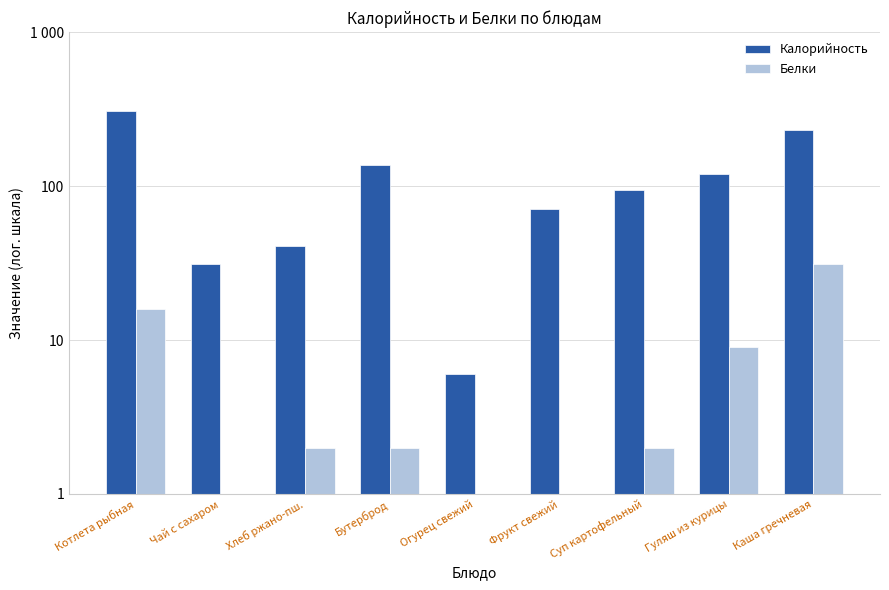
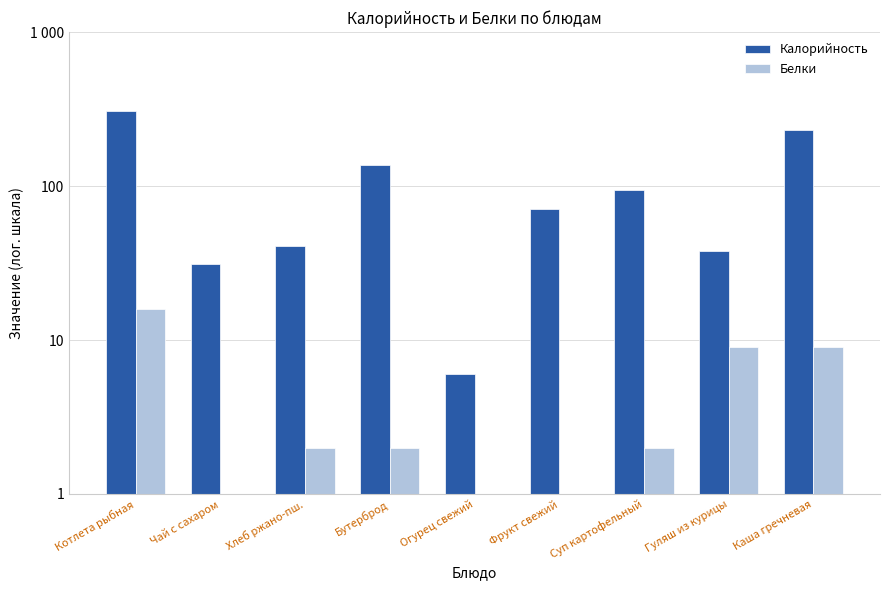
  {
    "Калорийность": {
      "Котлета рыбная": 310,
      "Чай с сахаром": 31,
      "Хлеб ржано-пш.": 41,
      "Бутерброд": 140,
      "Огурец свежий": 6,
      "Фрукт свежий": 70,
      "Суп картофельный": 90,
-     "Гуляш из курицы": 120,
+     "Гуляш из курицы": 38,
      "Каша гречневая": 230
    },
    "Белки": {
      "Котлета рыбная": 16,
      "Хлеб ржано-пш.": 2,
      "Бутерброд": 2,
      "Фрукт свежий": 1,
      "Суп картофельный": 2,
      "Гуляш из курицы": 9,
-     "Каша гречневая": 31
+     "Каша гречневая": 9
    }
  }
